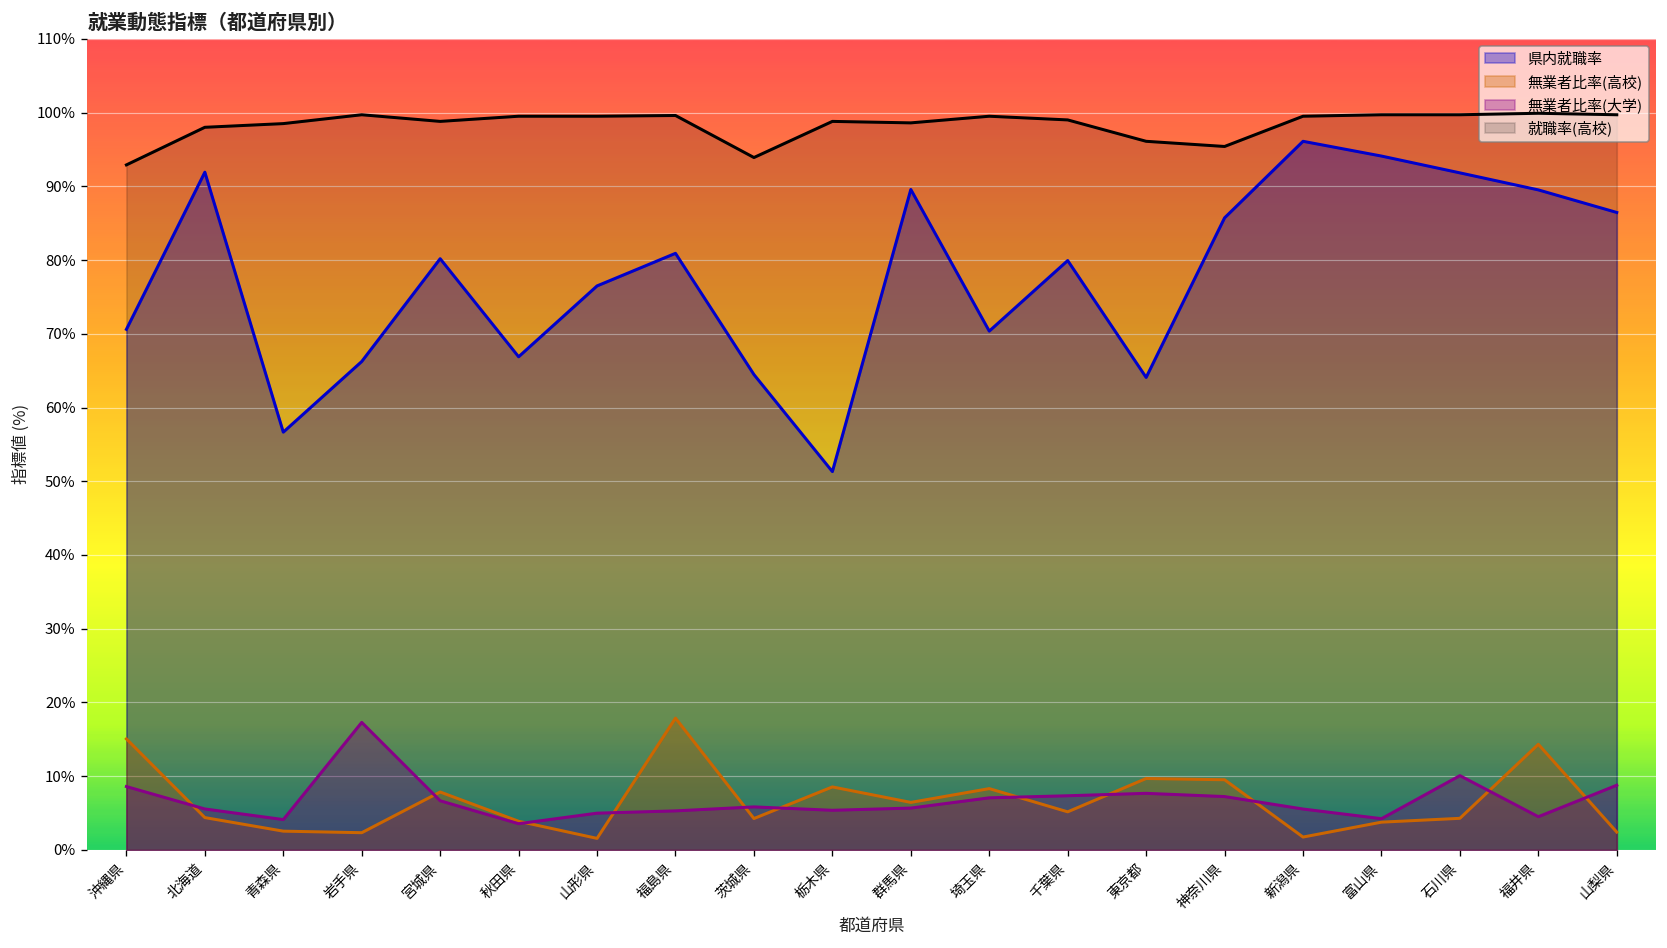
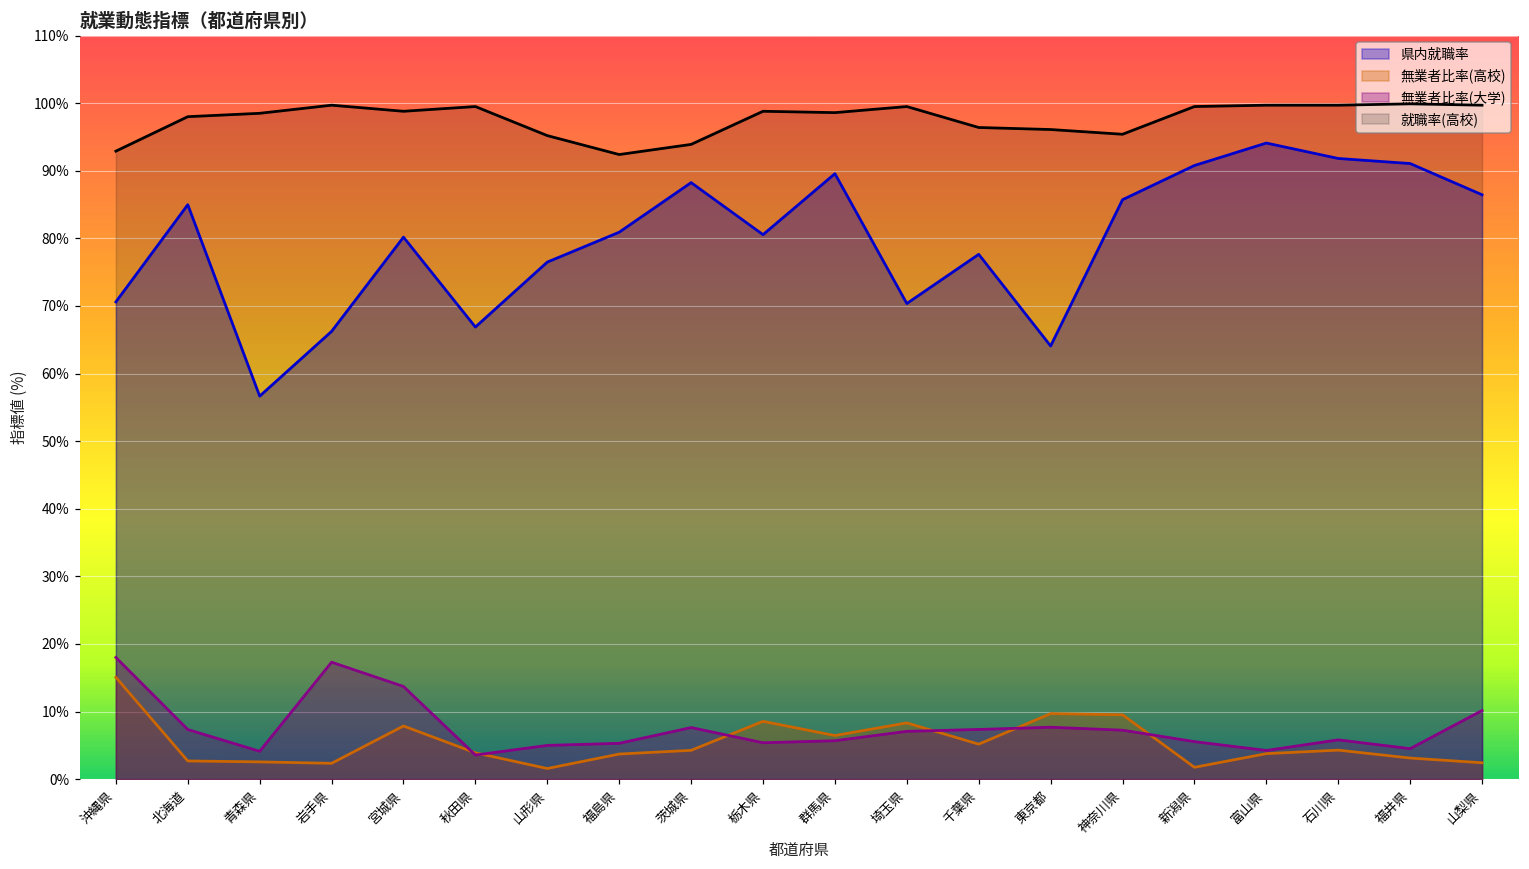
  {
    "県内就職率": {
      "沖縄県": "71%",
-     "北海道": "92%",
+     "北海道": "85%",
      "青森県": "57%",
      "岩手県": "66%",
      "宮城県": "80%",
      "秋田県": "67%",
      "山形県": "76%",
      "福島県": "81%",
-     "茨城県": "64%",
-     "栃木県": "51%",
+     "茨城県": "88%",
+     "栃木県": "81%",
      "群馬県": "90%",
      "埼玉県": "70%",
-     "千葉県": "80%",
+     "千葉県": "78%",
      "東京都": "64%",
      "神奈川県": "86%",
-     "新潟県": "96%",
+     "新潟県": "91%",
      "富山県": "94%",
      "石川県": "92%",
-     "福井県": "90%",
+     "福井県": "91%",
      "山梨県": "86%"
    },
    "無業者比率(高校)": {
      "沖縄県": "15%",
-     "北海道": "4%",
+     "北海道": "3%",
      "青森県": "3%",
      "岩手県": "2%",
      "宮城県": "8%",
      "山形県": "2%",
-     "福島県": "18%",
+     "福島県": "4%",
      "茨城県": "4%",
      "栃木県": "9%",
      "群馬県": "6%",
      "埼玉県": "8%",
      "千葉県": "5%",
      "東京都": "10%",
      "神奈川県": "10%",
      "新潟県": "2%",
      "富山県": "4%",
      "石川県": "4%",
-     "福井県": "14%",
+     "福井県": "3%",
      "山梨県": "2%"
    },
    "無業者比率(大学)": {
-     "沖縄県": "9%",
-     "北海道": "6%",
+     "沖縄県": "18%",
+     "北海道": "7%",
      "青森県": "4%",
      "岩手県": "17%",
-     "宮城県": "7%",
+     "宮城県": "14%",
      "山形県": "5%",
      "福島県": "5%",
-     "茨城県": "6%",
+     "茨城県": "8%",
      "栃木県": "5%",
      "群馬県": "6%",
      "埼玉県": "7%",
      "千葉県": "7%",
      "東京都": "8%",
      "神奈川県": "7%",
      "新潟県": "6%",
      "富山県": "4%",
-     "石川県": "10%",
+     "石川県": "6%",
      "福井県": "5%",
-     "山梨県": "9%"
+     "山梨県": "10%"
    },
    "就職率(高校)": {
      "沖縄県": "93%",
      "北海道": "98%",
      "青森県": "99%",
      "岩手県": "100%",
      "宮城県": "99%",
      "秋田県": "100%",
-     "山形県": "100%",
-     "福島県": "100%",
+     "山形県": "95%",
+     "福島県": "92%",
      "茨城県": "94%",
      "栃木県": "99%",
      "群馬県": "99%",
      "埼玉県": "100%",
-     "千葉県": "99%",
+     "千葉県": "96%",
      "東京都": "96%",
      "神奈川県": "95%",
      "新潟県": "100%",
      "富山県": "100%",
      "石川県": "100%"
    }
  }
